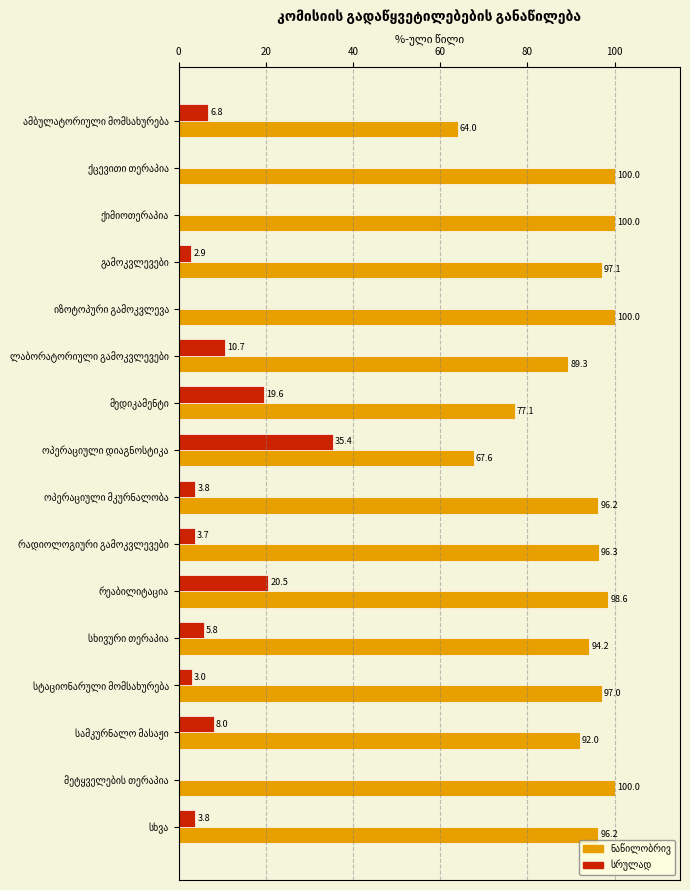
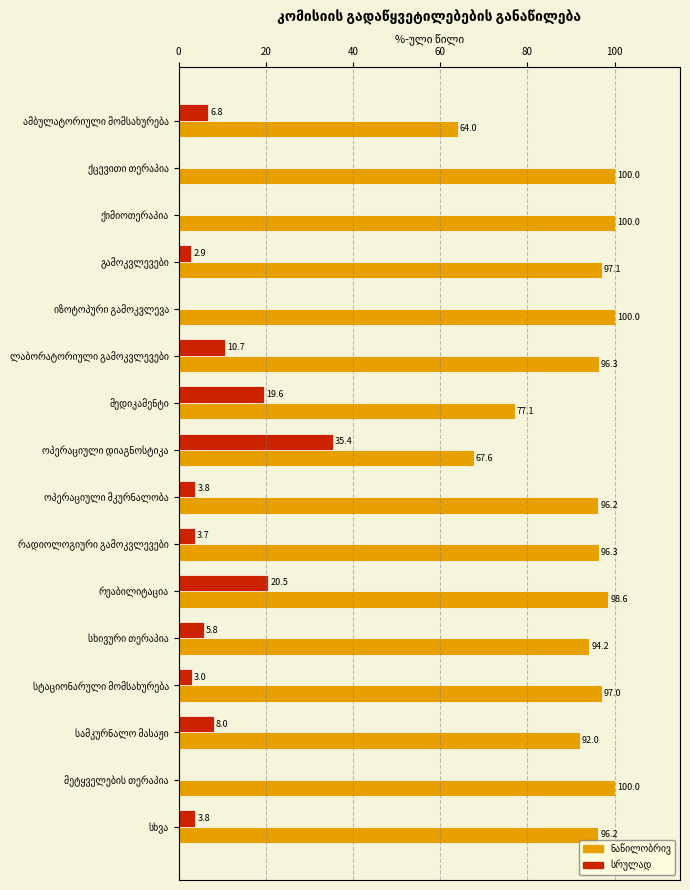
  {
    "ნაწილობრივ": {
      "ამბულატორიული მომსახურება": 64.0,
      "ქცევითი თერაპია": 100.0,
      "ქიმიოთერაპია": 100.0,
      "გამოკვლევები": 97.1,
      "იზოტოპური გამოკვლევა": 100.0,
-     "ლაბორატორიული გამოკვლევები": 89.3,
+     "ლაბორატორიული გამოკვლევები": 96.3,
      "მედიკამენტი": 77.1,
      "ოპერაციული დიაგნოსტიკა": 67.6,
      "ოპერაციული მკურნალობა": 96.2,
      "რადიოლოგიური გამოკვლევები": 96.3,
      "რეაბილიტაცია": 98.6,
      "სხივური თერაპია": 94.2,
      "სტაციონარული მომსახურება": 97.0,
      "სამკურნალო მასაჟი": 92.0,
      "მეტყველების თერაპია": 100.0,
      "სხვა": 96.2
    },
    "სრულად": {
      "ამბულატორიული მომსახურება": 6.8,
      "გამოკვლევები": 2.9,
      "ლაბორატორიული გამოკვლევები": 10.7,
      "მედიკამენტი": 19.6,
      "ოპერაციული დიაგნოსტიკა": 35.4,
      "ოპერაციული მკურნალობა": 3.8,
      "რადიოლოგიური გამოკვლევები": 3.7,
      "რეაბილიტაცია": 20.5,
      "სხივური თერაპია": 5.8,
      "სტაციონარული მომსახურება": 3.0,
      "სამკურნალო მასაჟი": 8.0,
      "სხვა": 3.8
    }
  }
